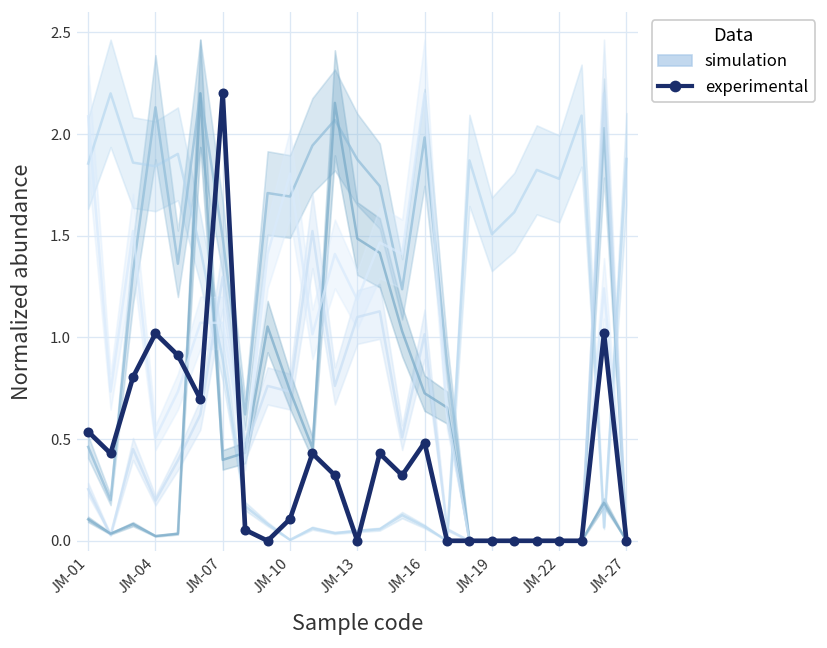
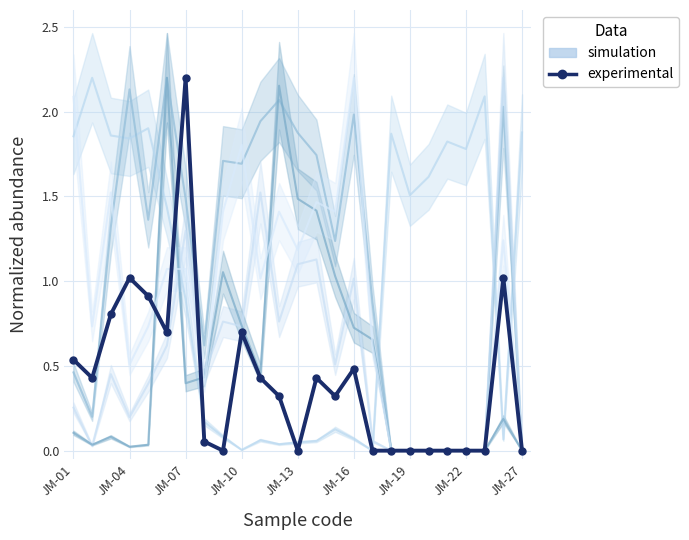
  {
    "experimental": {
      "JM-01": 0.54,
      "JM-04": 1.02,
      "JM-07": 2.20,
-     "JM-10": 0.11,
+     "JM-10": 0.70,
      "JM-13": 0.00,
      "JM-16": 0.48
    }
  }
